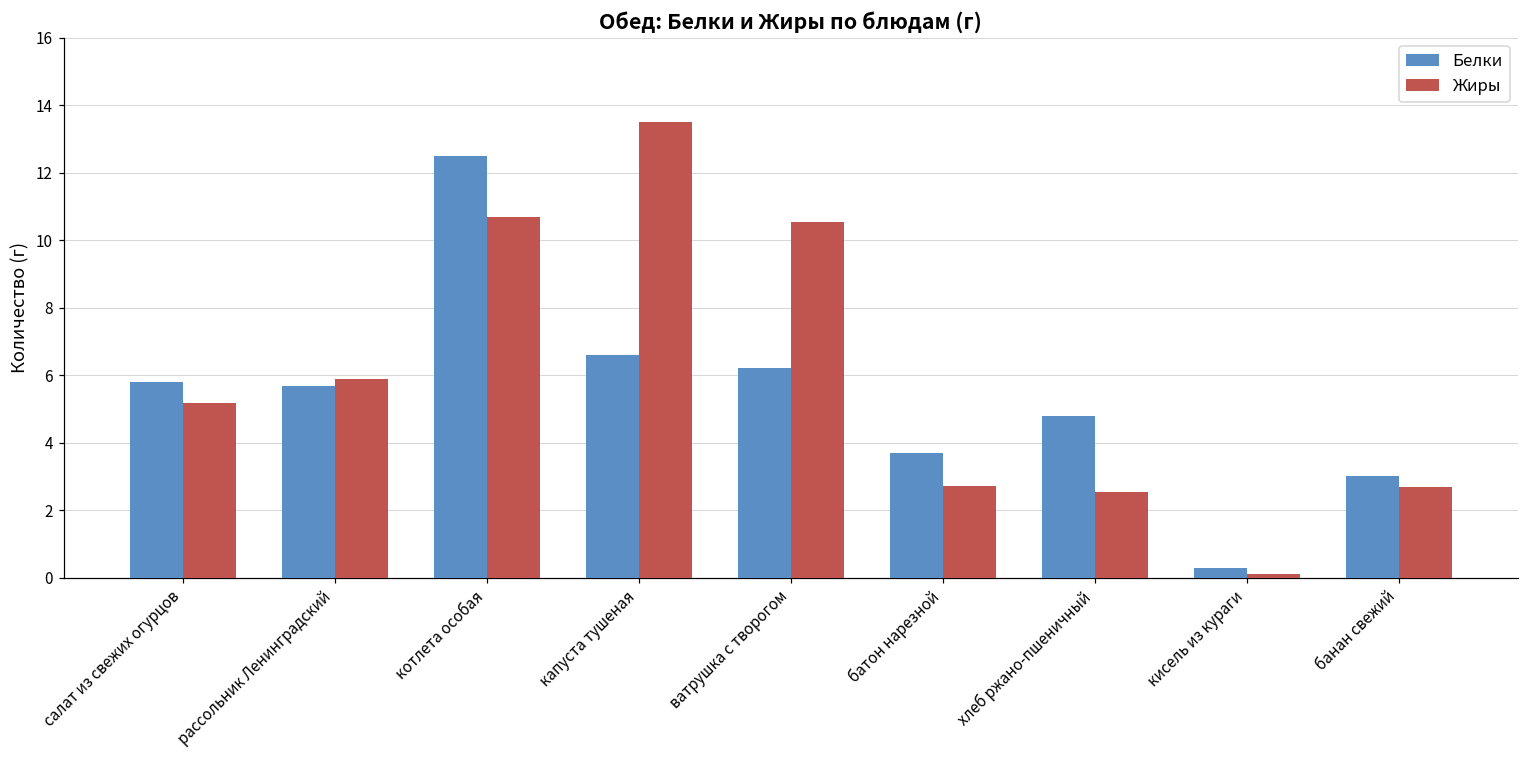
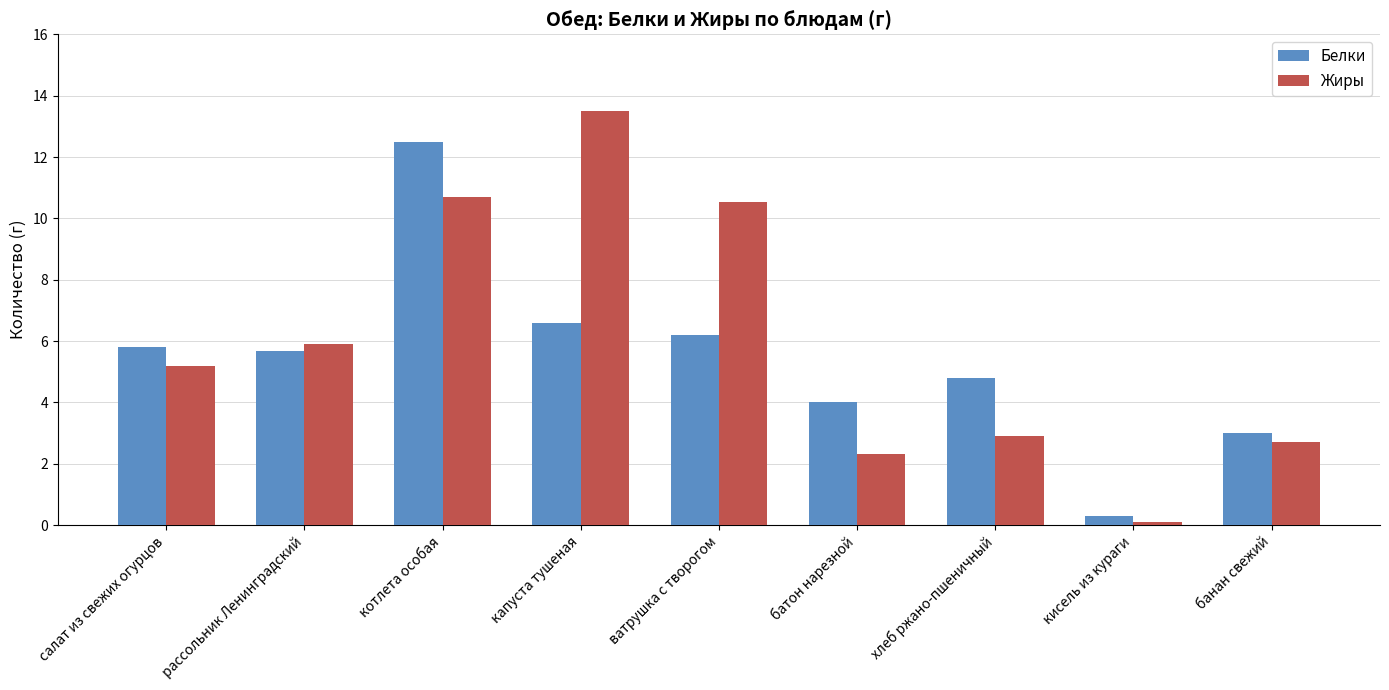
  {
    "Белки": {
      "салат из свежих огурцов": 5.8,
      "рассольник Ленинградский": 5.7,
      "котлета особая": 12.5,
      "капуста тушеная": 6.6,
      "ватрушка с творогом": 6.2,
-     "батон нарезной": 3.7,
+     "батон нарезной": 4.0,
      "хлеб ржано-пшеничный": 4.8,
      "кисель из кураги": 0.3,
      "банан свежий": 3.0
    },
    "Жиры": {
      "салат из свежих огурцов": 5.2,
      "рассольник Ленинградский": 5.9,
      "котлета особая": 10.7,
      "капуста тушеная": 13.5,
      "ватрушка с творогом": 10.5,
-     "батон нарезной": 2.7,
-     "хлеб ржано-пшеничный": 2.6,
+     "батон нарезной": 2.3,
+     "хлеб ржано-пшеничный": 2.9,
      "кисель из кураги": 0.1,
      "банан свежий": 2.7
    }
  }
